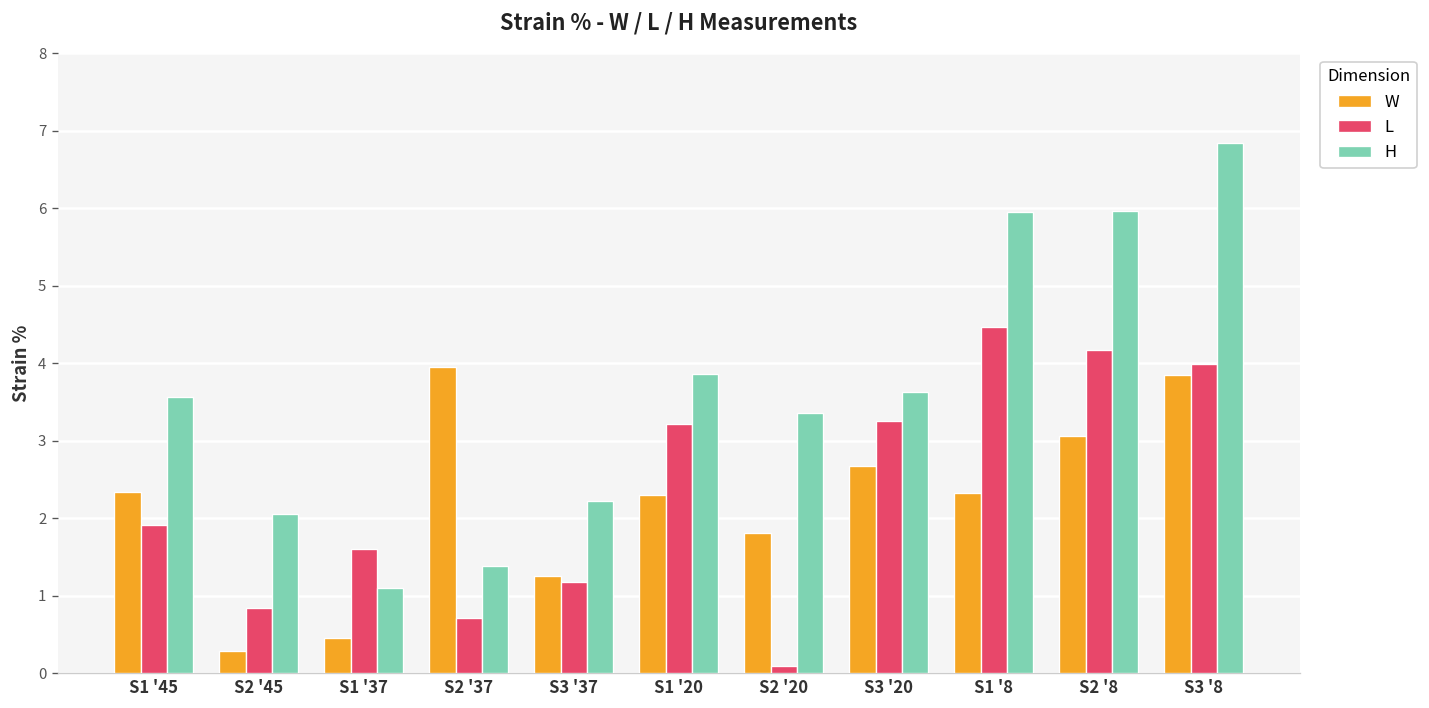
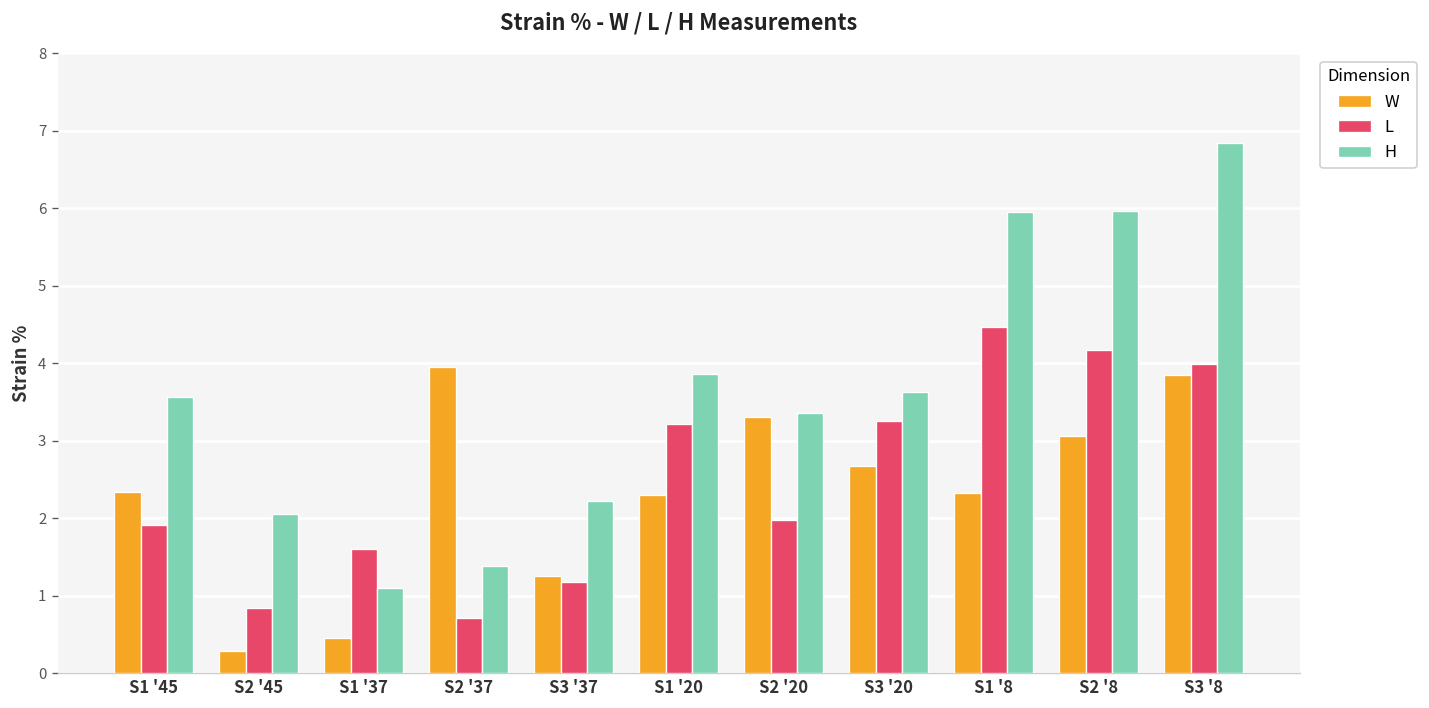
  {
    "W": {
      "S1 '45": 2.3,
      "S2 '45": 0.3,
      "S1 '37": 0.5,
      "S2 '37": 4.0,
      "S3 '37": 1.3,
      "S1 '20": 2.3,
-     "S2 '20": 1.8,
+     "S2 '20": 3.3,
      "S3 '20": 2.7,
      "S1 '8": 2.3,
      "S2 '8": 3.1,
      "S3 '8": 3.8
    },
    "L": {
      "S1 '45": 1.9,
      "S2 '45": 0.8,
      "S1 '37": 1.6,
      "S2 '37": 0.7,
      "S3 '37": 1.2,
      "S1 '20": 3.2,
-     "S2 '20": 0.1,
+     "S2 '20": 2.0,
      "S3 '20": 3.3,
      "S1 '8": 4.5,
      "S2 '8": 4.2,
      "S3 '8": 4.0
    },
    "H": {
      "S1 '45": 3.6,
      "S2 '45": 2.1,
      "S1 '37": 1.1,
      "S2 '37": 1.4,
      "S3 '37": 2.2,
      "S1 '20": 3.9,
      "S2 '20": 3.4,
      "S3 '20": 3.6,
      "S1 '8": 5.9,
      "S2 '8": 6.0,
      "S3 '8": 6.8
    }
  }
